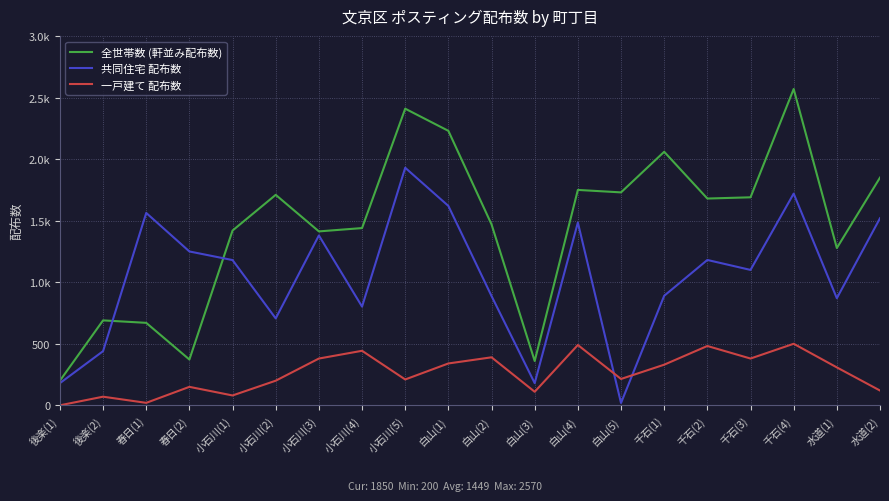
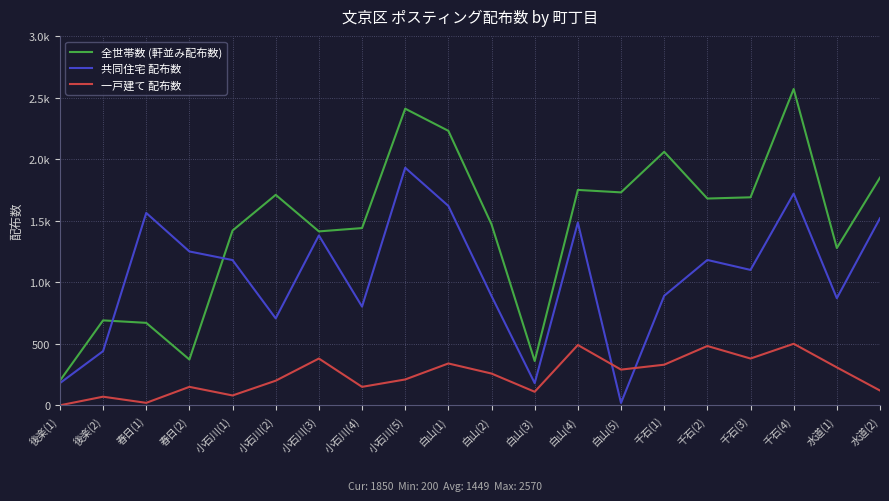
  {
    "全世帯数 (軒並み配布数)": {
      "後楽(2)": 690,
      "春日(1)": 670,
      "春日(2)": 370,
      "小石川(1)": 1420,
      "小石川(2)": 1710,
      "小石川(3)": 1410,
      "小石川(4)": 1440,
      "小石川(5)": 2410,
      "白山(1)": 2230,
      "白山(2)": 1470,
      "白山(3)": 360,
      "白山(4)": 1750,
      "白山(5)": 1730,
      "千石(1)": 2060,
      "千石(2)": 1680,
      "千石(3)": 1690,
      "千石(4)": 2570,
      "水道(1)": 1280,
      "水道(2)": 1850
    },
    "共同住宅 配布数": {
      "後楽(2)": 440,
      "春日(1)": 1560,
      "春日(2)": 1250,
      "小石川(1)": 1180,
      "小石川(2)": 710,
      "小石川(3)": 1380,
      "小石川(4)": 800,
      "小石川(5)": 1930,
      "白山(1)": 1620,
      "白山(2)": 890,
      "白山(3)": 180,
      "白山(4)": 1490,
      "白山(5)": 20,
      "千石(1)": 890,
      "千石(2)": 1180,
      "千石(3)": 1100,
      "千石(4)": 1720,
      "水道(1)": 870,
      "水道(2)": 1520
    },
    "一戸建て 配布数": {
      "後楽(1)": 0,
      "後楽(2)": 70,
      "春日(1)": 20,
      "春日(2)": 150,
      "小石川(1)": 80,
      "小石川(2)": 200,
      "小石川(3)": 380,
-     "小石川(4)": 440,
+     "小石川(4)": 150,
      "小石川(5)": 210,
      "白山(1)": 340,
-     "白山(2)": 390,
+     "白山(2)": 260,
      "白山(3)": 110,
      "白山(4)": 490,
-     "白山(5)": 210,
+     "白山(5)": 290,
      "千石(1)": 330,
      "千石(2)": 480,
      "千石(3)": 380,
      "千石(4)": 500,
      "水道(1)": 310,
      "水道(2)": 120
    }
  }
